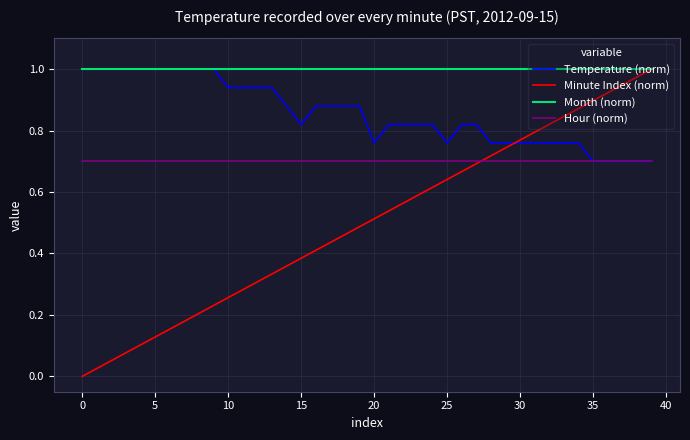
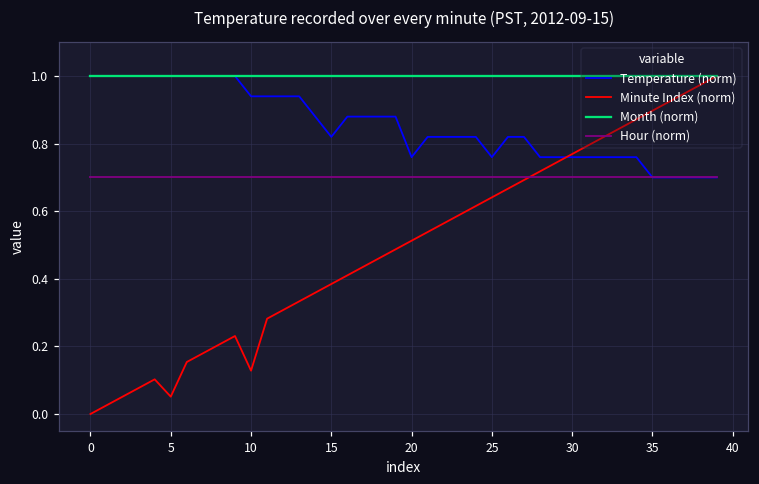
  {
    "Temperature (norm)": {
      "10": 0.94,
      "15": 0.82,
      "20": 0.76,
      "25": 0.76,
      "30": 0.76
    },
    "Minute Index (norm)": {
      "0": 0.00,
-     "5": 0.13,
-     "10": 0.26,
+     "5": 0.05,
+     "10": 0.13,
      "15": 0.38,
      "20": 0.51,
      "25": 0.64,
      "30": 0.77
    },
    "Month (norm)": {
      "10": 1.00,
      "15": 1.00,
      "20": 1.00,
      "25": 1.00,
      "30": 1.00
    },
    "Hour (norm)": {
      "0": 0.70,
      "5": 0.70,
      "10": 0.70,
      "15": 0.70,
      "20": 0.70,
      "25": 0.70,
      "30": 0.70
    }
  }
